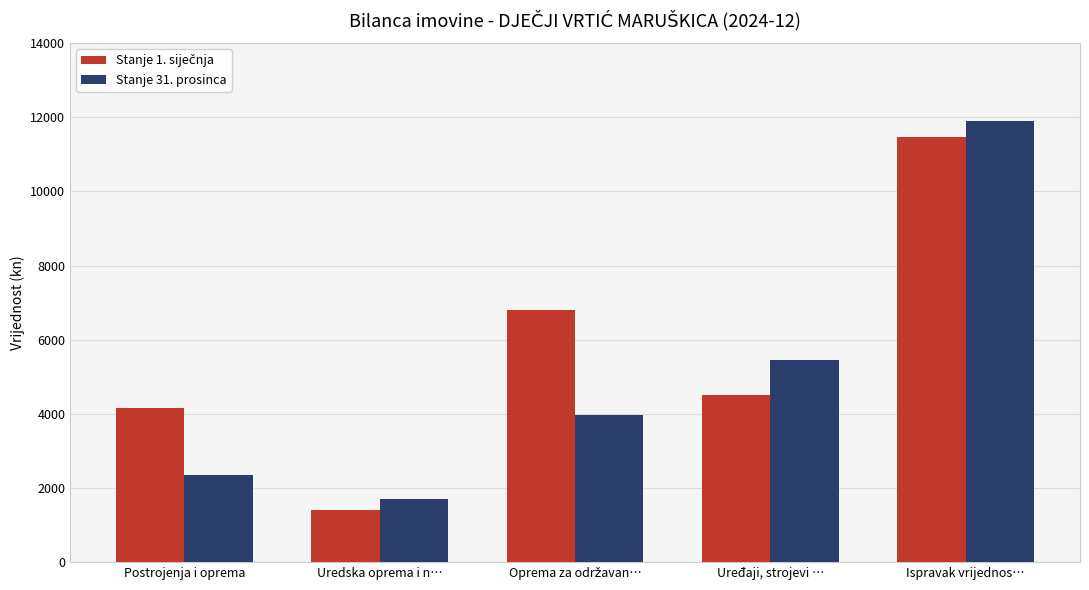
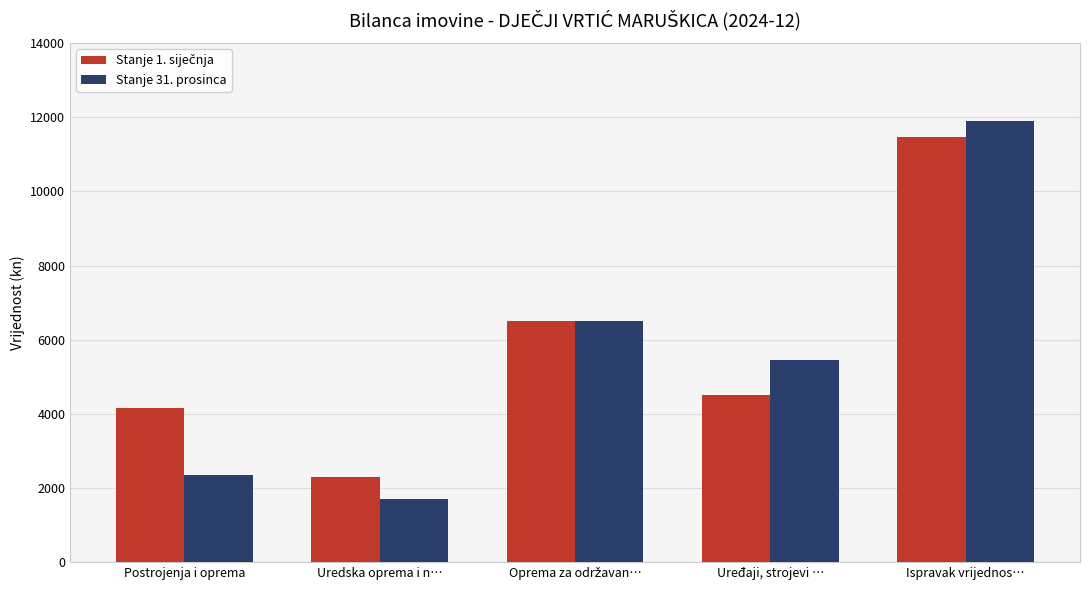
  {
    "Stanje 1. siječnja": {
      "Postrojenja i oprema": 4200,
-     "Uredska oprema i n…": 1400,
-     "Oprema za održavan…": 6800,
+     "Uredska oprema i n…": 2300,
+     "Oprema za održavan…": 6500,
      "Uređaji, strojevi …": 4500,
      "Ispravak vrijednos…": 11500
    },
    "Stanje 31. prosinca": {
      "Postrojenja i oprema": 2300,
      "Uredska oprema i n…": 1700,
-     "Oprema za održavan…": 4000,
+     "Oprema za održavan…": 6500,
      "Uređaji, strojevi …": 5500,
      "Ispravak vrijednos…": 11900
    }
  }
